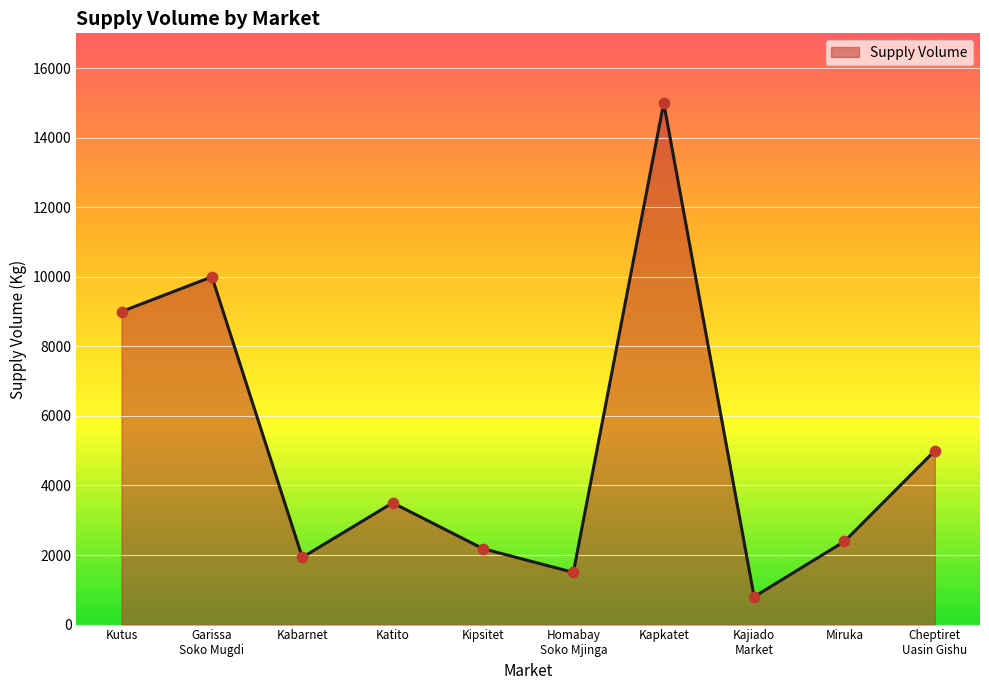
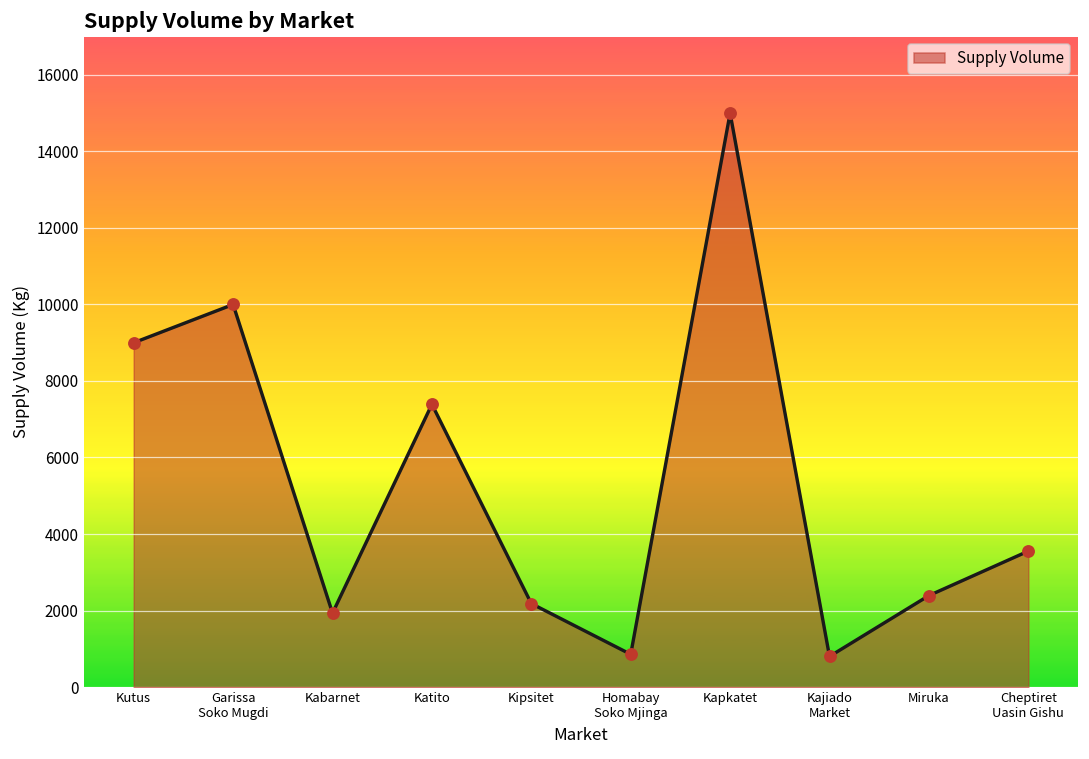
  {
    "Kutus": 9000,
    "Garissa Soko Mugdi": 10000,
    "Kabarnet": 1900,
-   "Katito": 3500,
+   "Katito": 7400,
    "Kipsitet": 2200,
-   "Homabay Soko Mjinga": 1500,
+   "Homabay Soko Mjinga": 900,
    "Kapkatet": 15000,
    "Kajiado Market": 800,
    "Miruka": 2400,
-   "Cheptiret Uasin Gishu": 5000
+   "Cheptiret Uasin Gishu": 3600
  }
